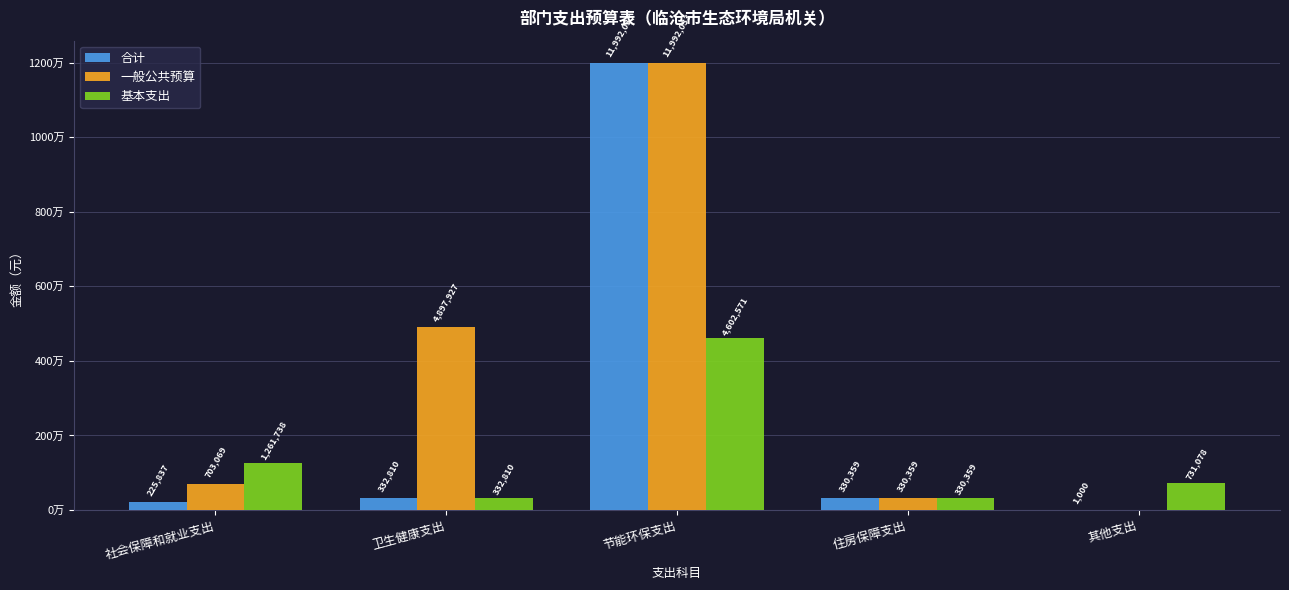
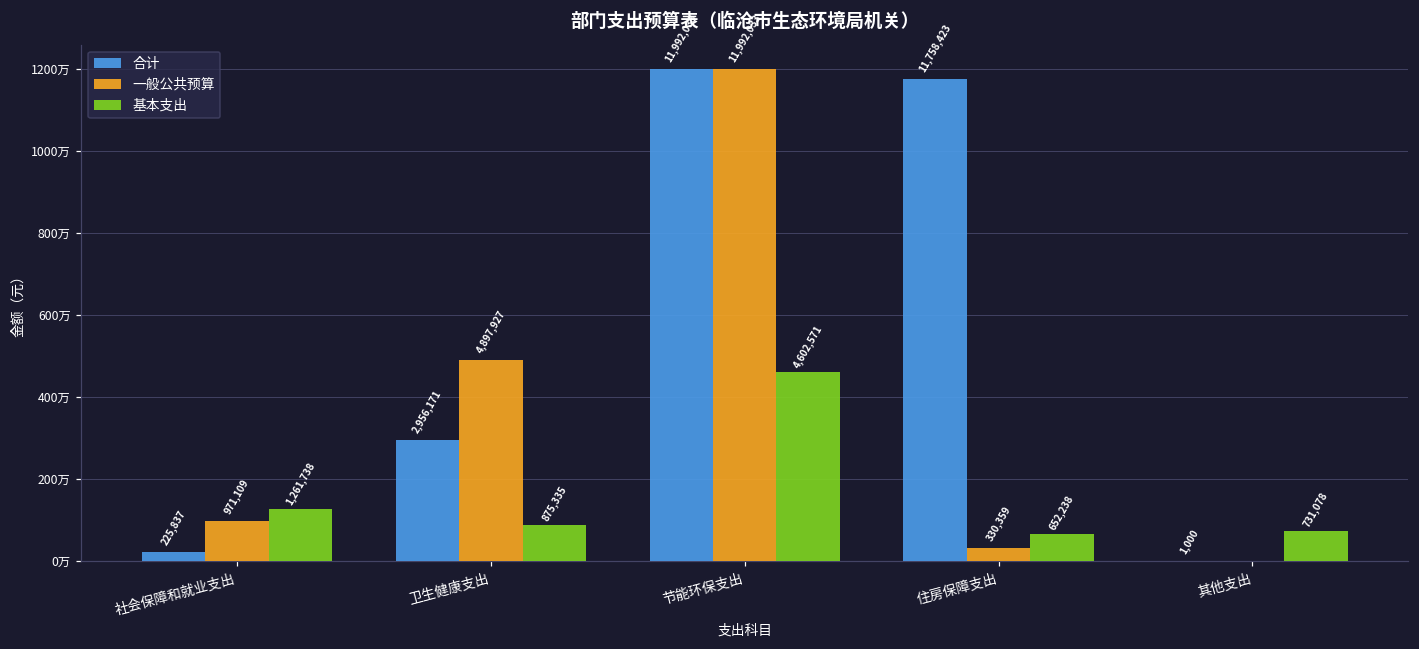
  {
    "合计": {
      "社会保障和就业支出": "225,837",
-     "卫生健康支出": "332,810",
+     "卫生健康支出": "2,956,171",
      "节能环保支出": "11,992,033",
-     "住房保障支出": "330,359",
+     "住房保障支出": "11,758,423",
      "其他支出": "1,000"
    },
    "一般公共预算": {
-     "社会保障和就业支出": "703,069",
+     "社会保障和就业支出": "971,109",
      "卫生健康支出": "4,897,927",
      "节能环保支出": "11,992,033",
      "住房保障支出": "330,359"
    },
    "基本支出": {
      "社会保障和就业支出": "1,261,738",
-     "卫生健康支出": "332,810",
+     "卫生健康支出": "875,335",
      "节能环保支出": "4,602,571",
-     "住房保障支出": "330,359",
+     "住房保障支出": "652,238",
      "其他支出": "731,078"
    }
  }
